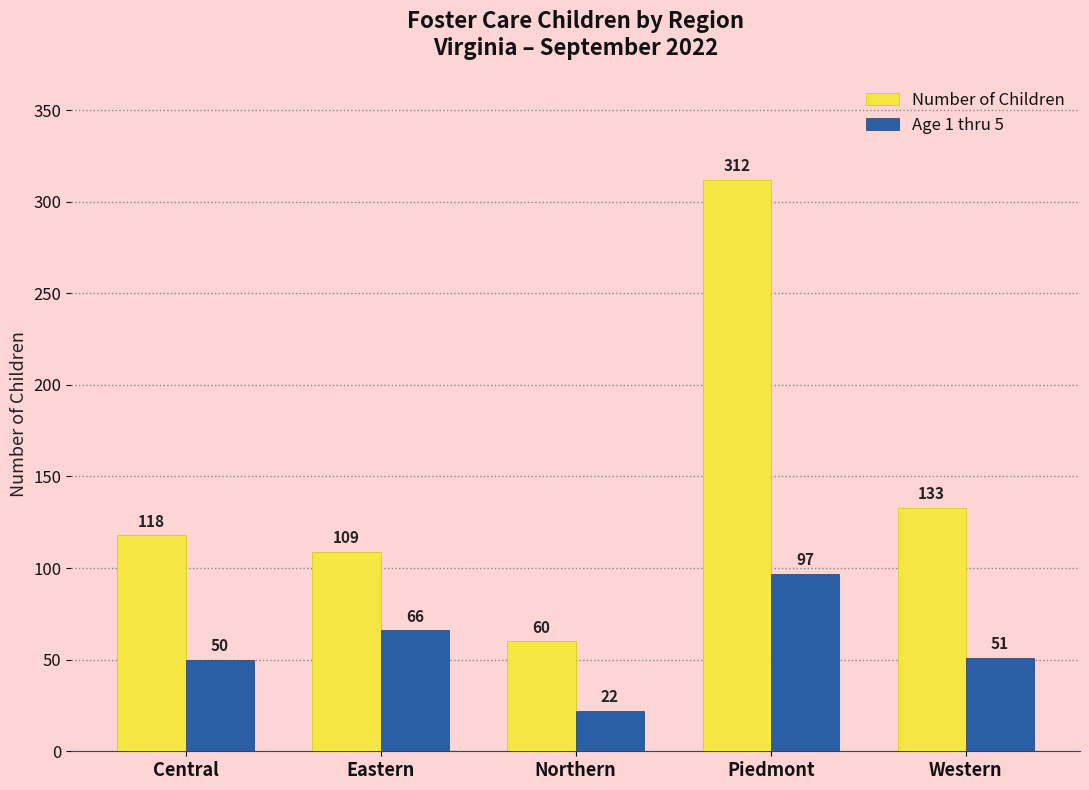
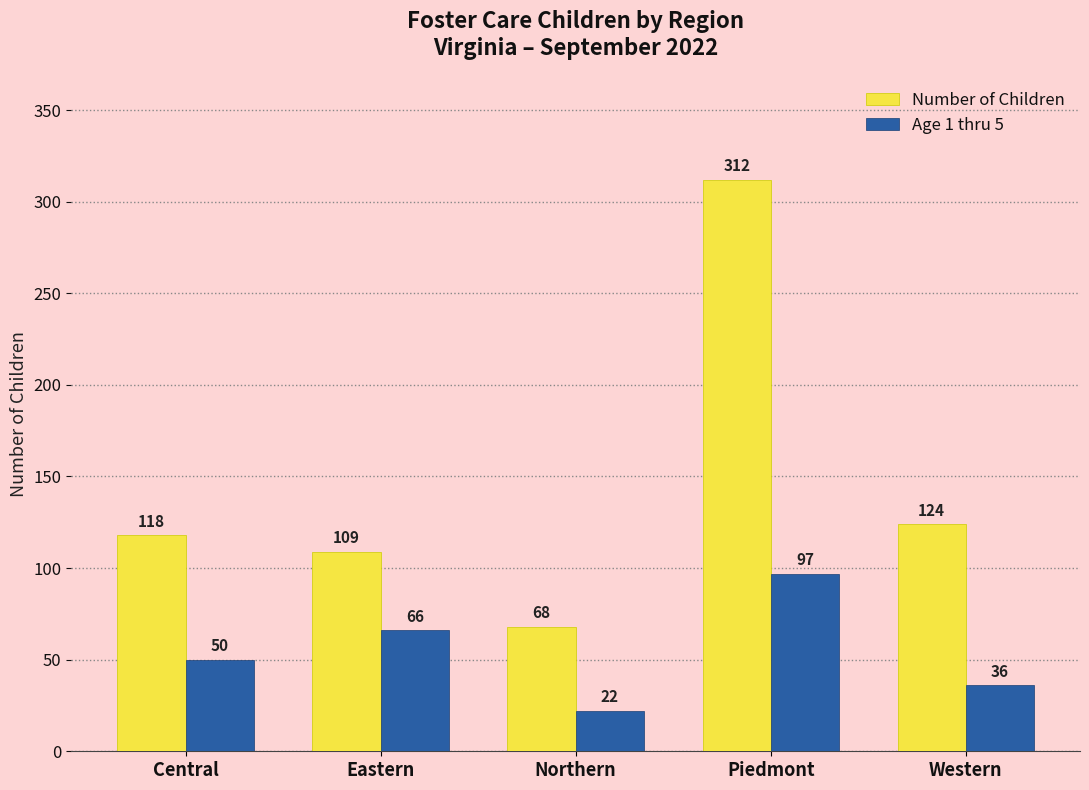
  {
    "Number of Children": {
      "Central": 118,
      "Eastern": 109,
-     "Northern": 60,
+     "Northern": 68,
      "Piedmont": 312,
-     "Western": 133
+     "Western": 124
    },
    "Age 1 thru 5": {
      "Central": 50,
      "Eastern": 66,
      "Northern": 22,
      "Piedmont": 97,
-     "Western": 51
+     "Western": 36
    }
  }
